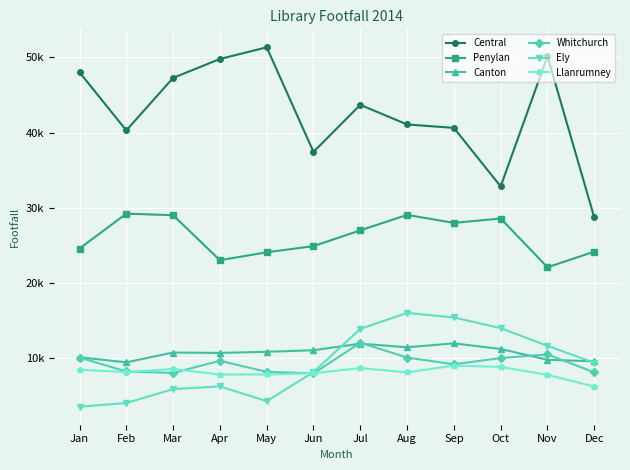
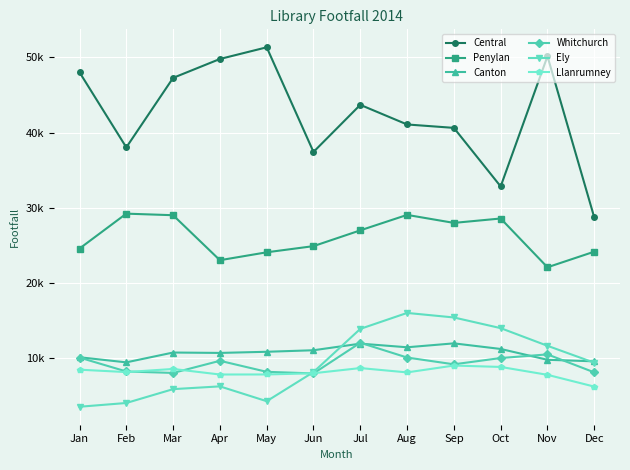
  {
    "Central": {
      "Jan": 48000,
-     "Feb": 40000,
+     "Feb": 38000,
      "Mar": 47000,
      "Apr": 50000,
      "May": 51000,
      "Jun": 37000,
      "Jul": 44000,
      "Aug": 41000,
      "Sep": 41000,
      "Oct": 33000,
      "Dec": 29000
    }
  }
